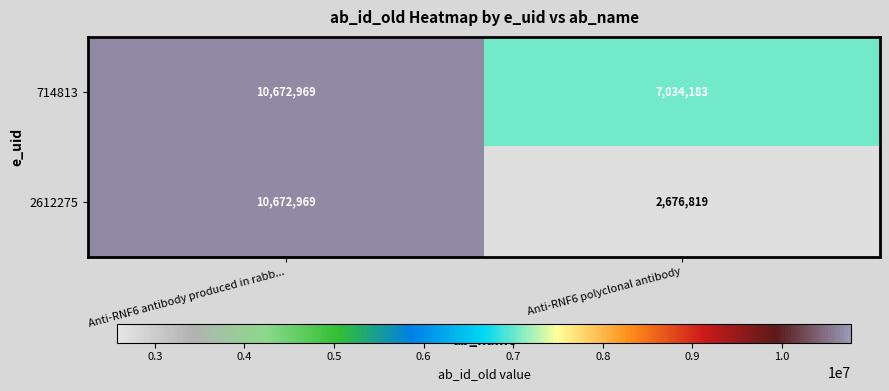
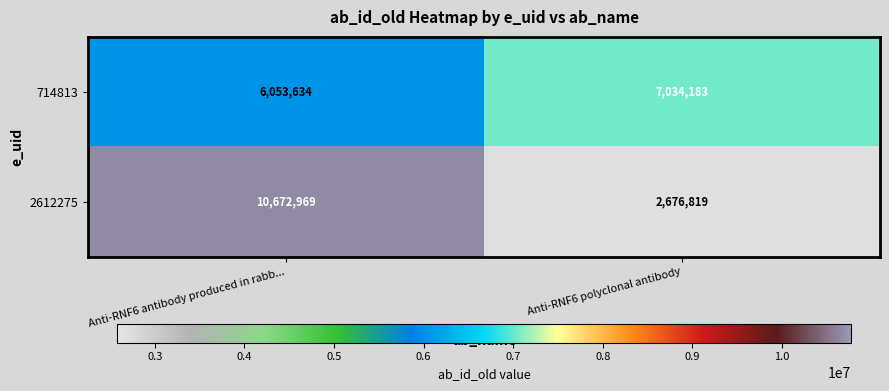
  {
    "714813": {
-     "Anti-RNF6 antibody produced in rabb...": "10,672,969",
+     "Anti-RNF6 antibody produced in rabb...": "6,053,634",
      "Anti-RNF6 polyclonal antibody": "7,034,183"
    },
    "2612275": {
      "Anti-RNF6 antibody produced in rabb...": "10,672,969",
      "Anti-RNF6 polyclonal antibody": "2,676,819"
    }
  }
